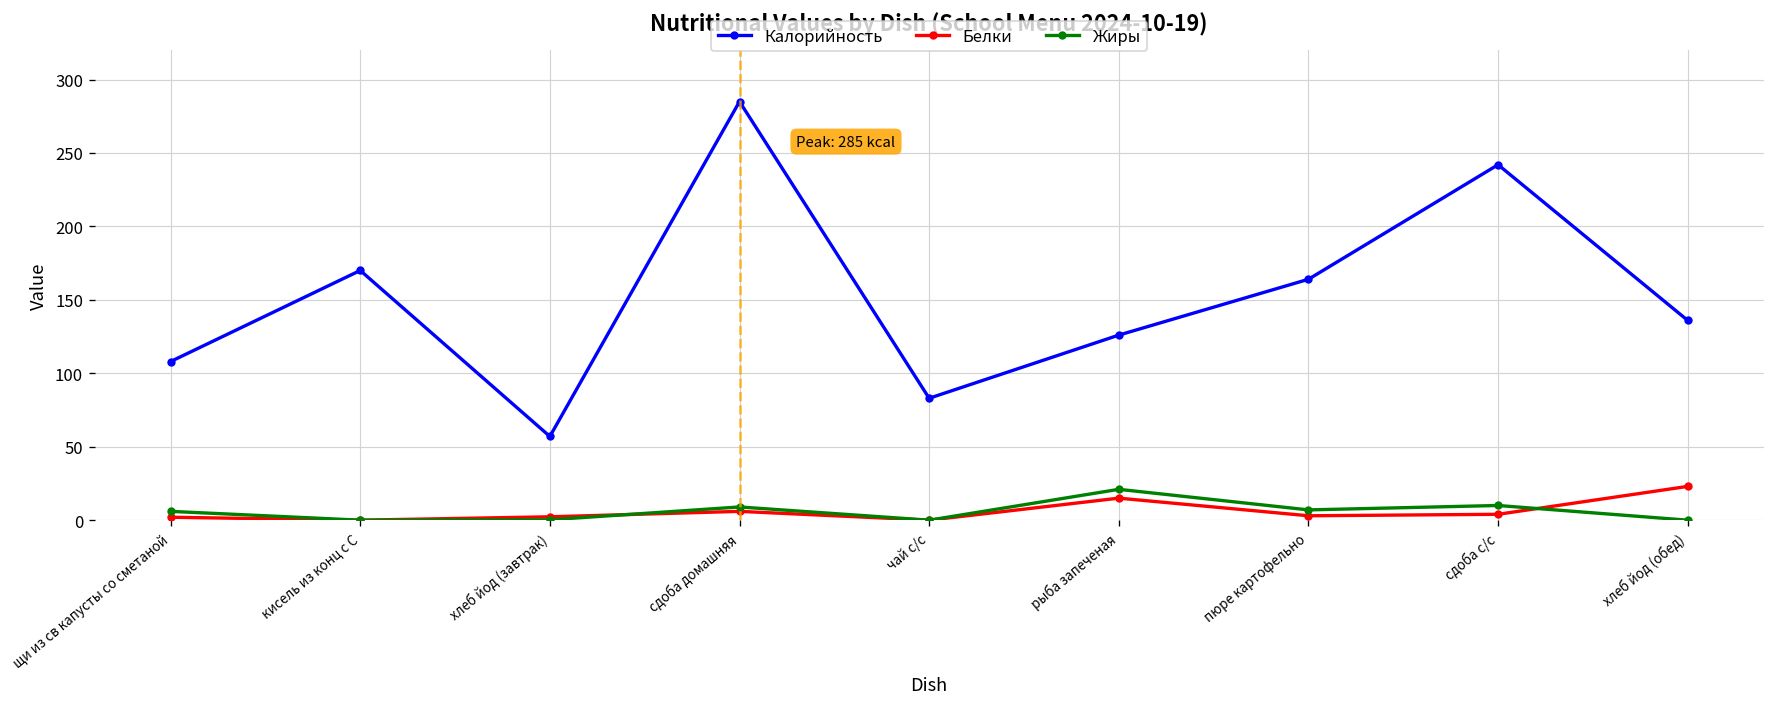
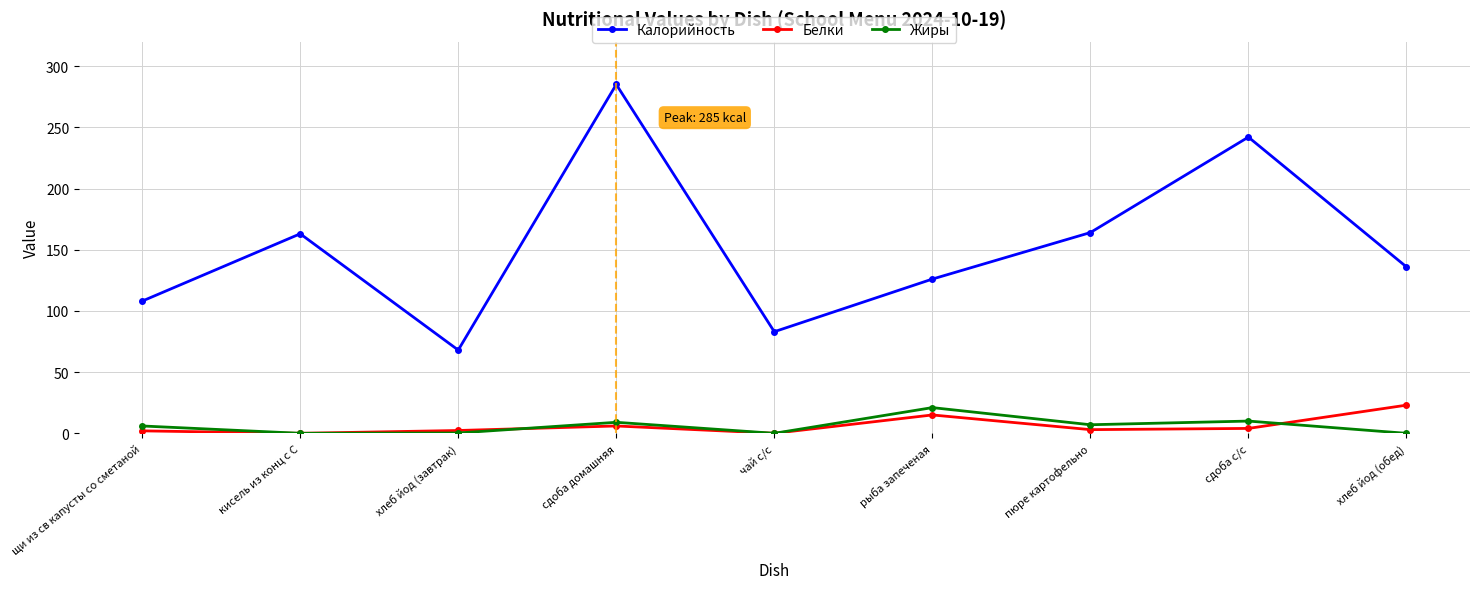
  {
    "Калорийность": {
      "щи из св капусты со сметаной": 108,
-     "кисель из конц с С": 170,
-     "хлеб йод (завтрак)": 57,
+     "кисель из конц с С": 163,
+     "хлеб йод (завтрак)": 68,
      "сдоба домашняя": 285,
      "чай с/с": 83,
      "рыба запеченая": 126,
      "пюре картофельно": 164,
      "сдоба с/с": 242,
      "хлеб йод (обед)": 136
    },
    "Белки": {
      "щи из св капусты со сметаной": 2,
      "сдоба домашняя": 6,
      "рыба запеченая": 15,
      "пюре картофельно": 3,
      "сдоба с/с": 4,
      "хлеб йод (обед)": 23
    },
    "Жиры": {
      "щи из св капусты со сметаной": 6,
      "сдоба домашняя": 9,
      "рыба запеченая": 21,
      "пюре картофельно": 7,
      "сдоба с/с": 10,
      "хлеб йод (обед)": 0
    }
  }
